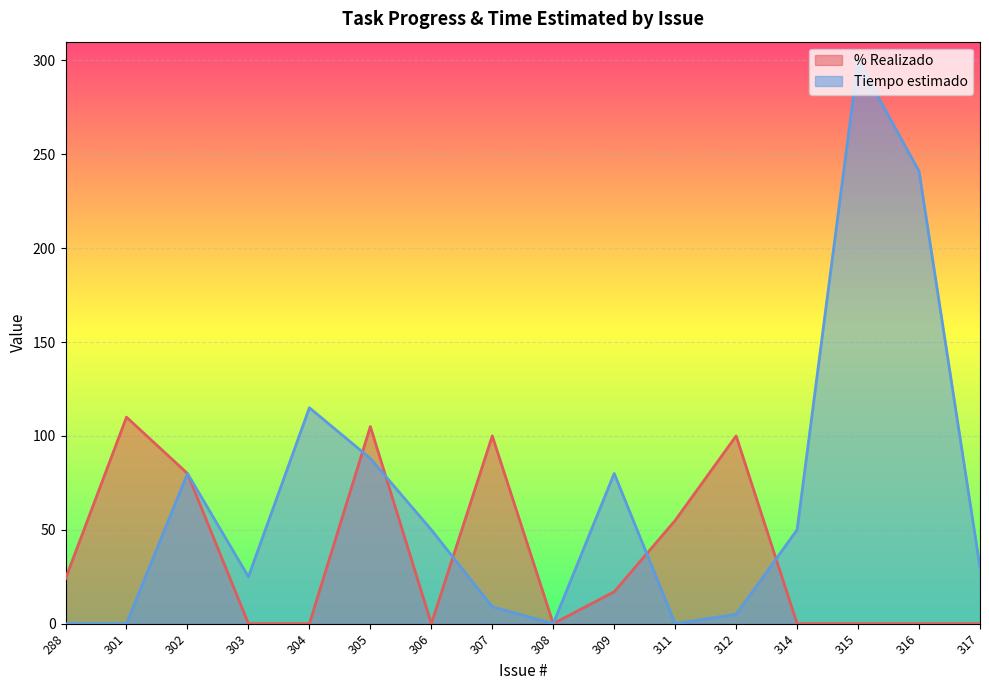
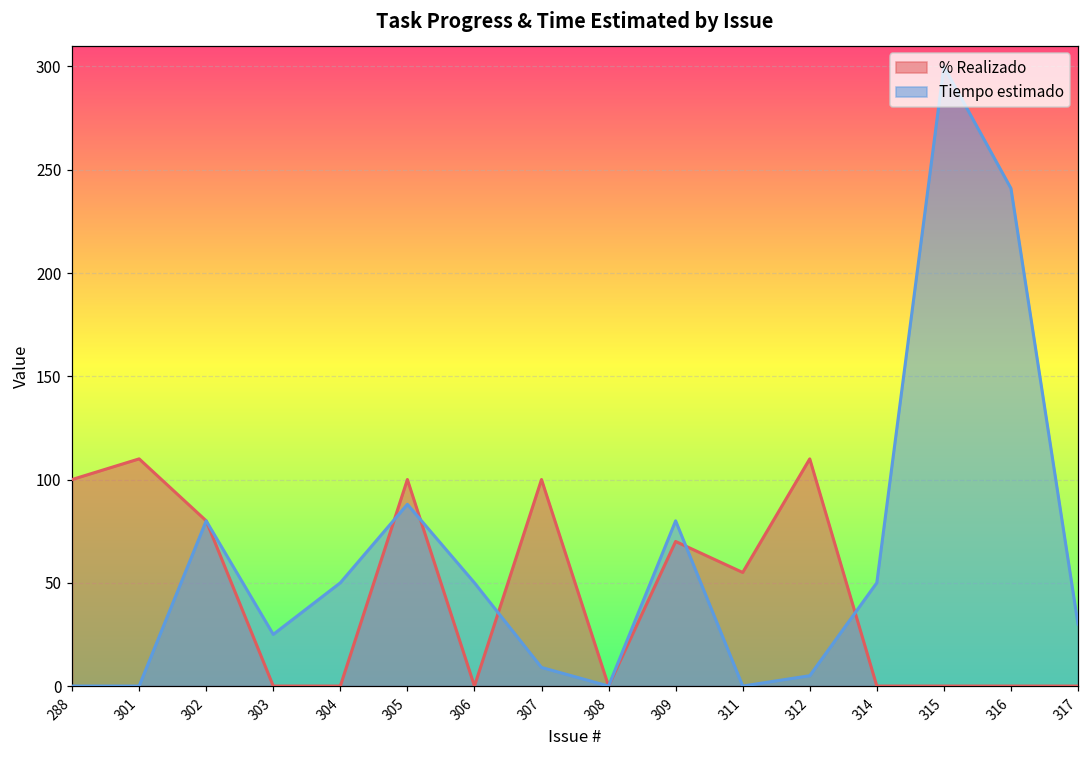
  {
    "% Realizado": {
-     "288": 24,
+     "288": 100,
      "301": 110,
      "303": 0,
      "304": 0,
-     "305": 105,
+     "305": 100,
      "306": 0,
      "307": 100,
-     "309": 17,
+     "309": 70,
      "311": 55,
-     "312": 100,
+     "312": 110,
      "314": 0,
      "315": 0,
      "316": 0,
      "317": 0
    },
    "Tiempo estimado": {
      "288": 0,
      "301": 0,
      "303": 25,
-     "304": 115,
+     "304": 50,
      "305": 88,
      "306": 50,
      "307": 9,
      "309": 80,
      "311": 0,
      "312": 5,
      "314": 50,
      "316": 241,
      "317": 30
    }
  }
